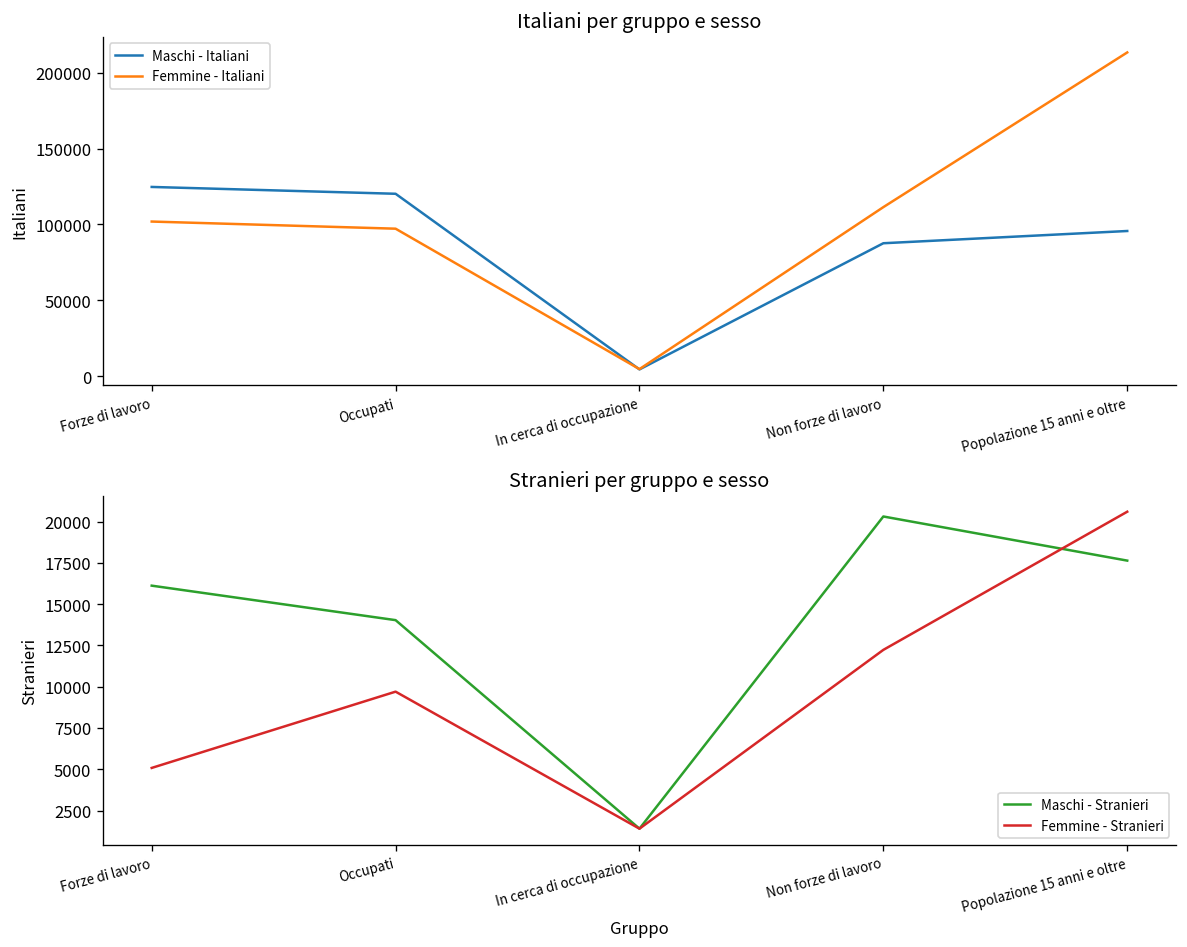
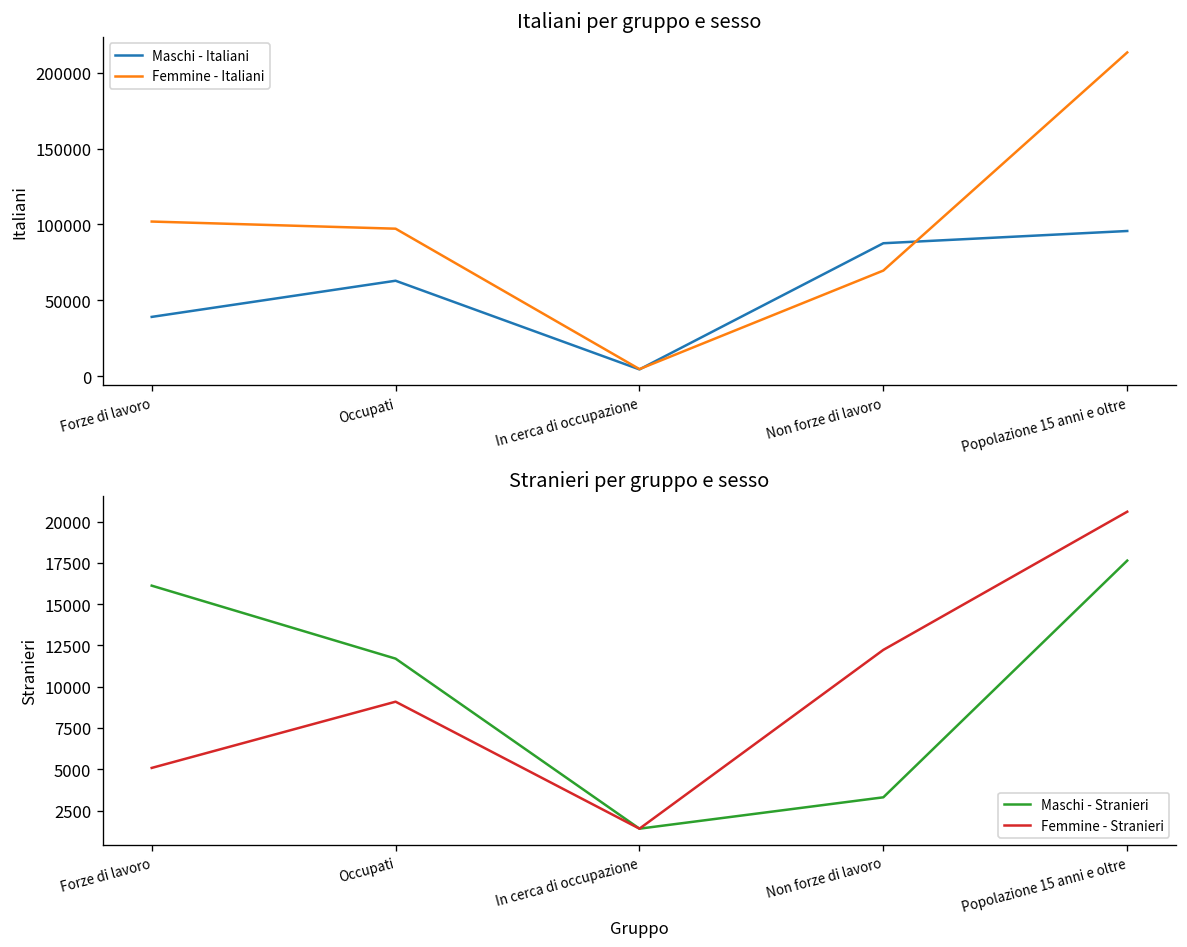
  {
    "Italiani per gruppo e sesso": {
      "Maschi - Italiani": {
-       "Forze di lavoro": 125000,
-       "Occupati": 120000,
+       "Forze di lavoro": 39000,
+       "Occupati": 63000,
        "Non forze di lavoro": 88000,
        "Popolazione 15 anni e oltre": 96000
      },
      "Femmine - Italiani": {
        "Forze di lavoro": 102000,
        "Occupati": 97000,
-       "Non forze di lavoro": 111000,
+       "Non forze di lavoro": 70000,
        "Popolazione 15 anni e oltre": 213000
      }
    },
    "Stranieri per gruppo e sesso": {
      "Maschi - Stranieri": {
        "Forze di lavoro": 16100,
-       "Occupati": 14000,
-       "Non forze di lavoro": 20300,
+       "Occupati": 11700,
+       "Non forze di lavoro": 3300,
        "Popolazione 15 anni e oltre": 17600
      },
      "Femmine - Stranieri": {
        "Forze di lavoro": 5100,
-       "Occupati": 9700,
+       "Occupati": 9100,
        "Non forze di lavoro": 12200,
        "Popolazione 15 anni e oltre": 20600
      }
    }
  }
